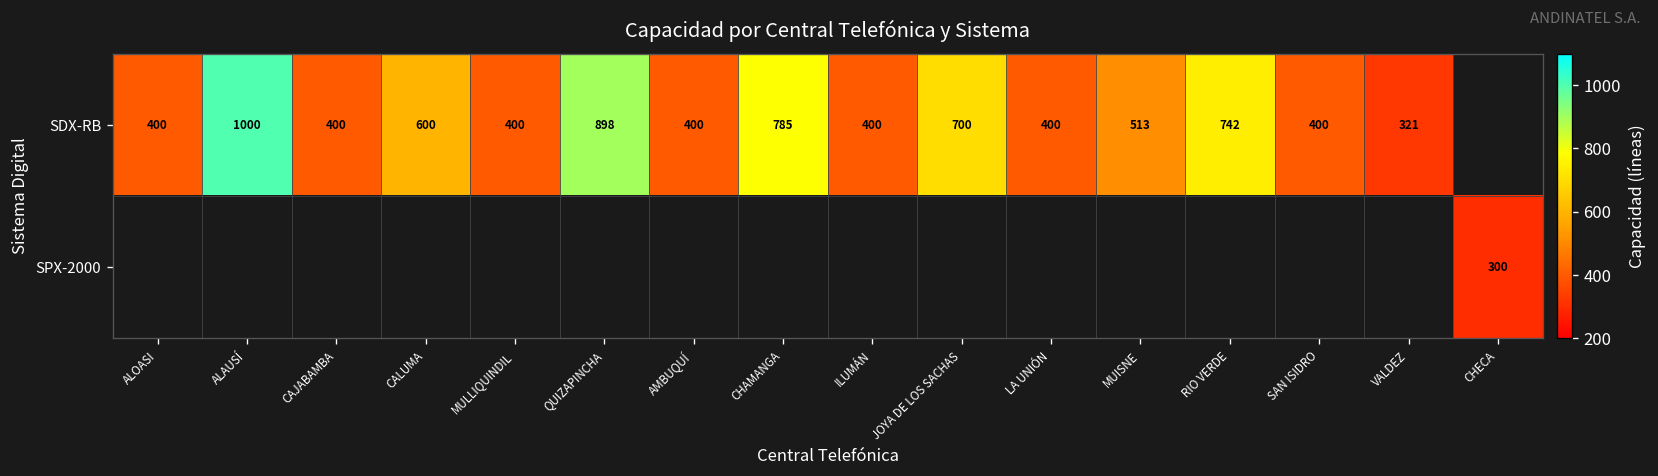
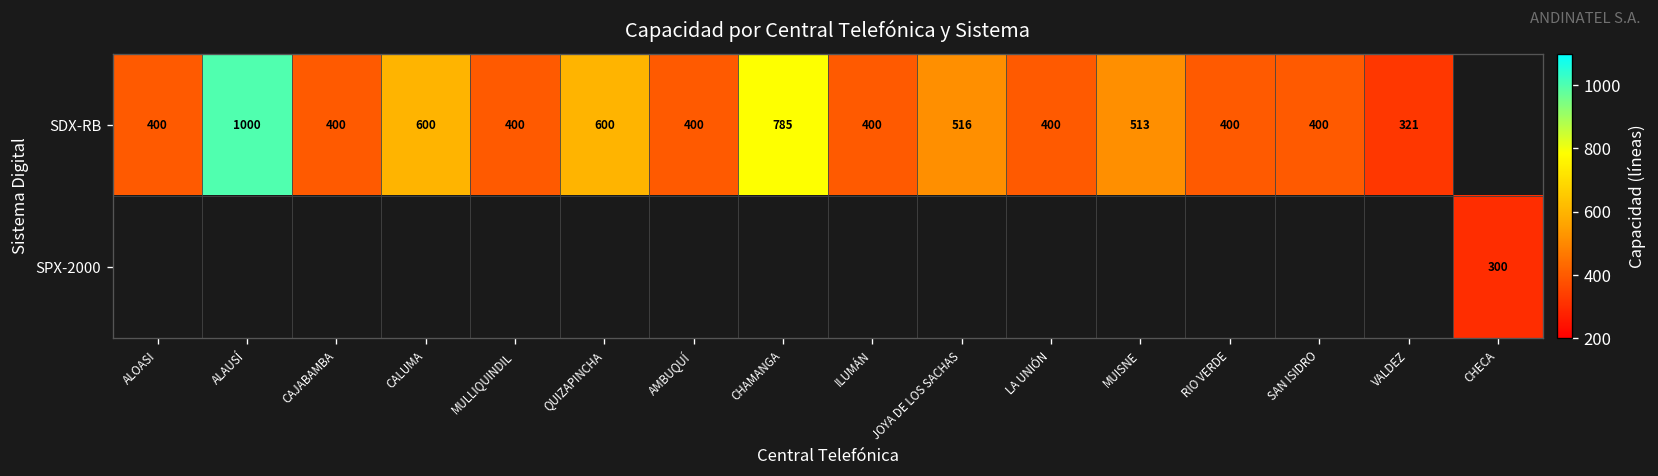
  {
    "SDX-RB": {
      "ALOASI": 400,
      "ALAUSÍ": 1000,
      "CAJABAMBA": 400,
      "CALUMA": 600,
      "MULLIQUINDIL": 400,
-     "QUIZAPINCHA": 898,
+     "QUIZAPINCHA": 600,
      "AMBUQUÍ": 400,
      "CHAMANGA": 785,
      "ILUMÁN": 400,
-     "JOYA DE LOS SACHAS": 700,
+     "JOYA DE LOS SACHAS": 516,
      "LA UNIÓN": 400,
      "MUISNE": 513,
-     "RIO VERDE": 742,
+     "RIO VERDE": 400,
      "SAN ISIDRO": 400,
      "VALDEZ": 321
    },
    "SPX-2000": {
      "CHECA": 300
    }
  }
